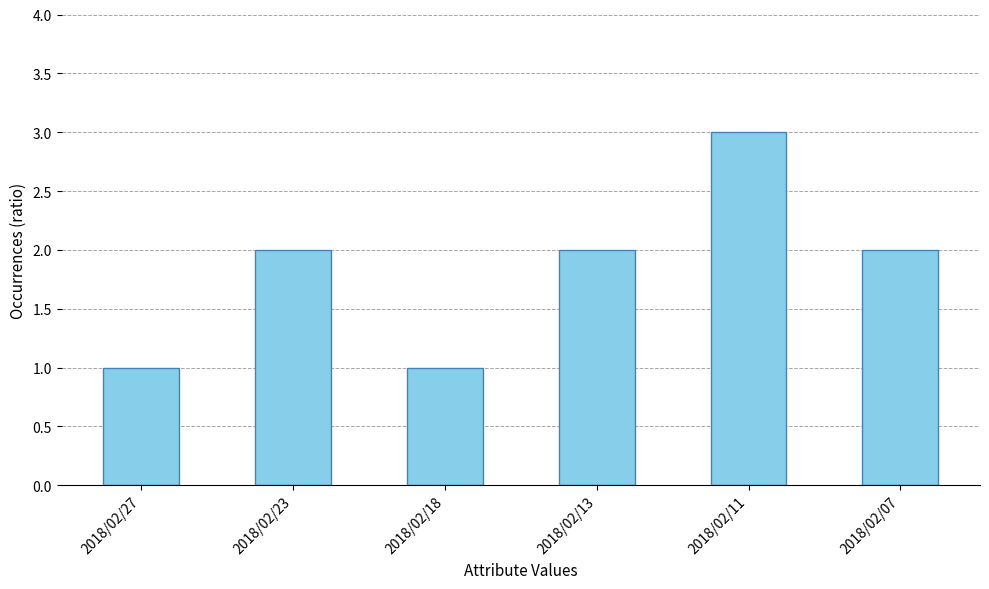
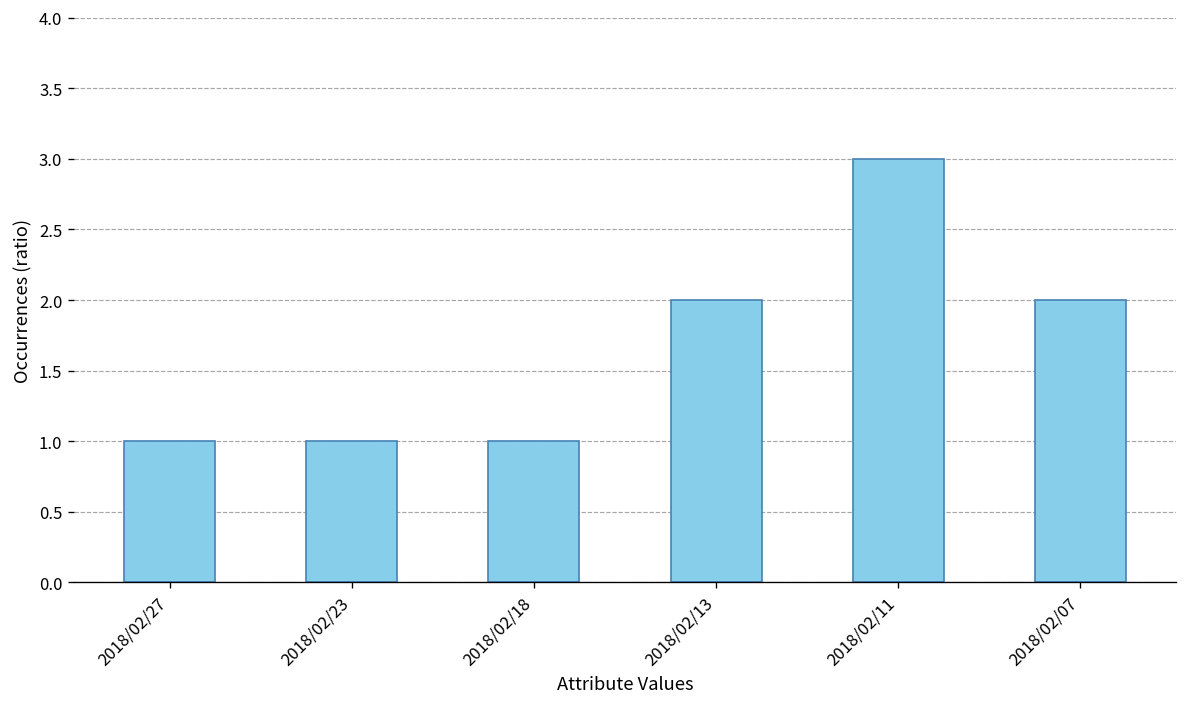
  {
    "2018/02/27": 1,
-   "2018/02/23": 2,
+   "2018/02/23": 1,
    "2018/02/18": 1,
    "2018/02/13": 2,
    "2018/02/11": 3,
    "2018/02/07": 2
  }
